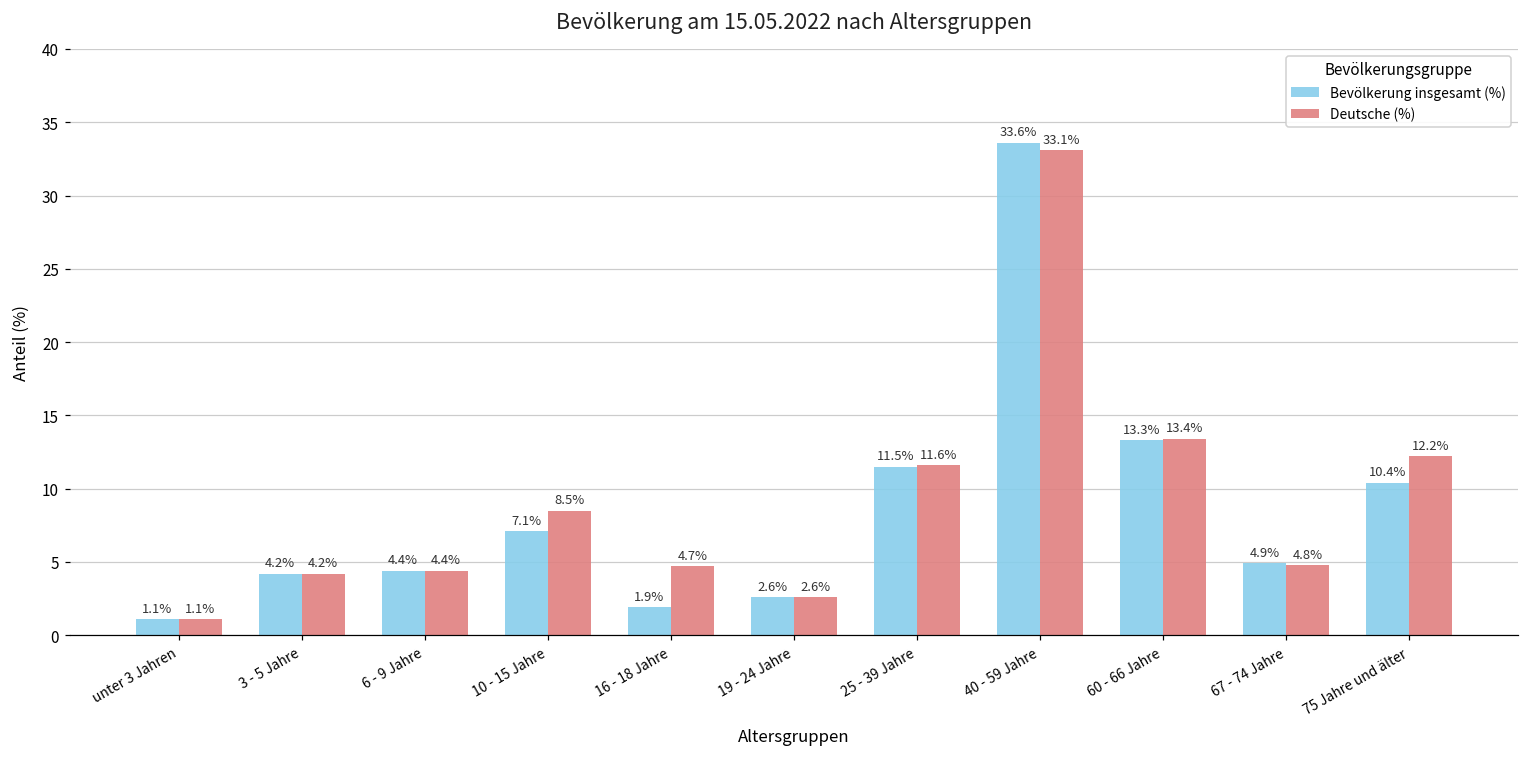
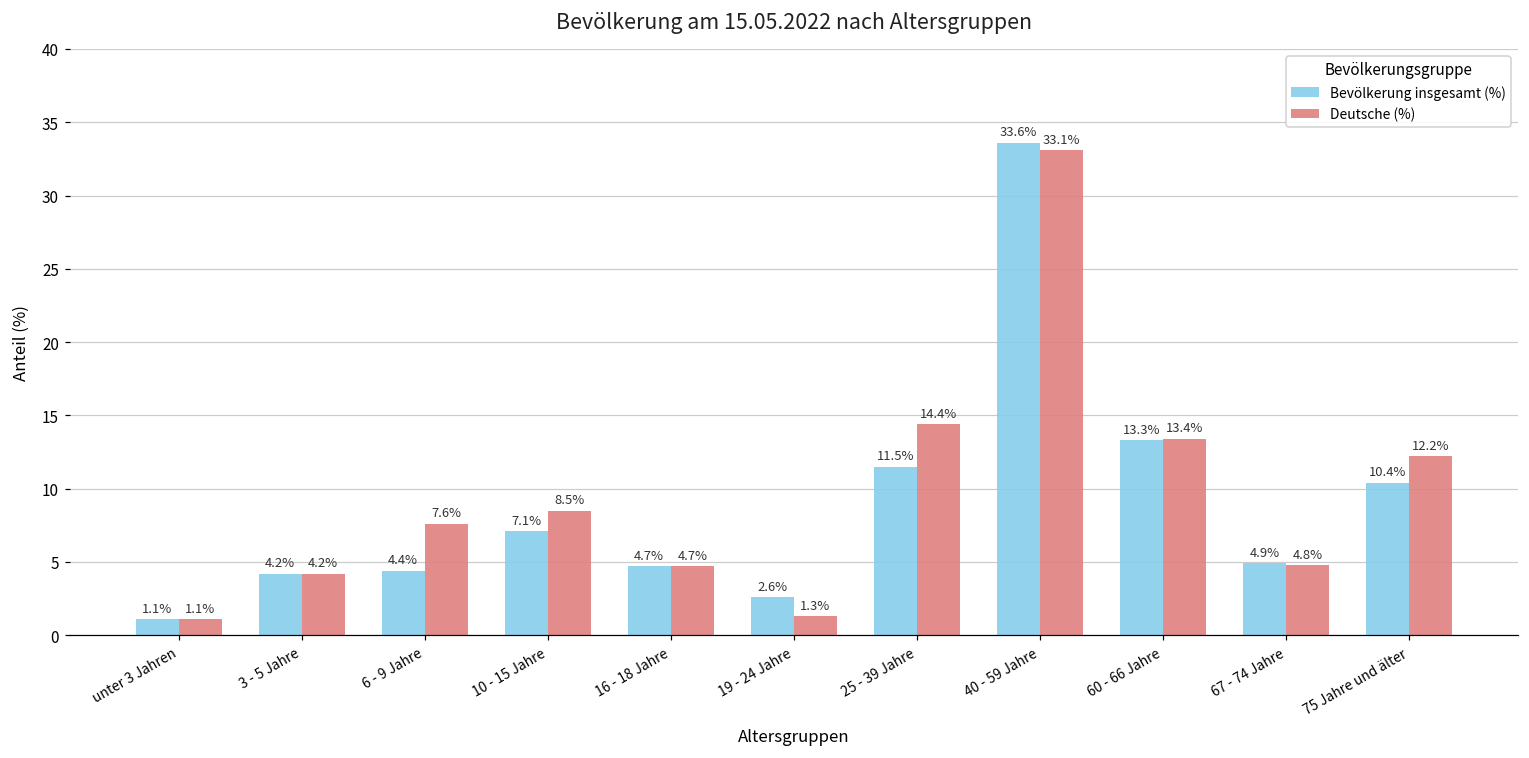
  {
    "Bevölkerung insgesamt (%)": {
      "unter 3 Jahren": "1.1%",
      "3 - 5 Jahre": "4.2%",
      "6 - 9 Jahre": "4.4%",
      "10 - 15 Jahre": "7.1%",
-     "16 - 18 Jahre": "1.9%",
+     "16 - 18 Jahre": "4.7%",
      "19 - 24 Jahre": "2.6%",
      "25 - 39 Jahre": "11.5%",
      "40 - 59 Jahre": "33.6%",
      "60 - 66 Jahre": "13.3%",
      "67 - 74 Jahre": "4.9%",
      "75 Jahre und älter": "10.4%"
    },
    "Deutsche (%)": {
      "unter 3 Jahren": "1.1%",
      "3 - 5 Jahre": "4.2%",
-     "6 - 9 Jahre": "4.4%",
+     "6 - 9 Jahre": "7.6%",
      "10 - 15 Jahre": "8.5%",
      "16 - 18 Jahre": "4.7%",
-     "19 - 24 Jahre": "2.6%",
-     "25 - 39 Jahre": "11.6%",
+     "19 - 24 Jahre": "1.3%",
+     "25 - 39 Jahre": "14.4%",
      "40 - 59 Jahre": "33.1%",
      "60 - 66 Jahre": "13.4%",
      "67 - 74 Jahre": "4.8%",
      "75 Jahre und älter": "12.2%"
    }
  }
